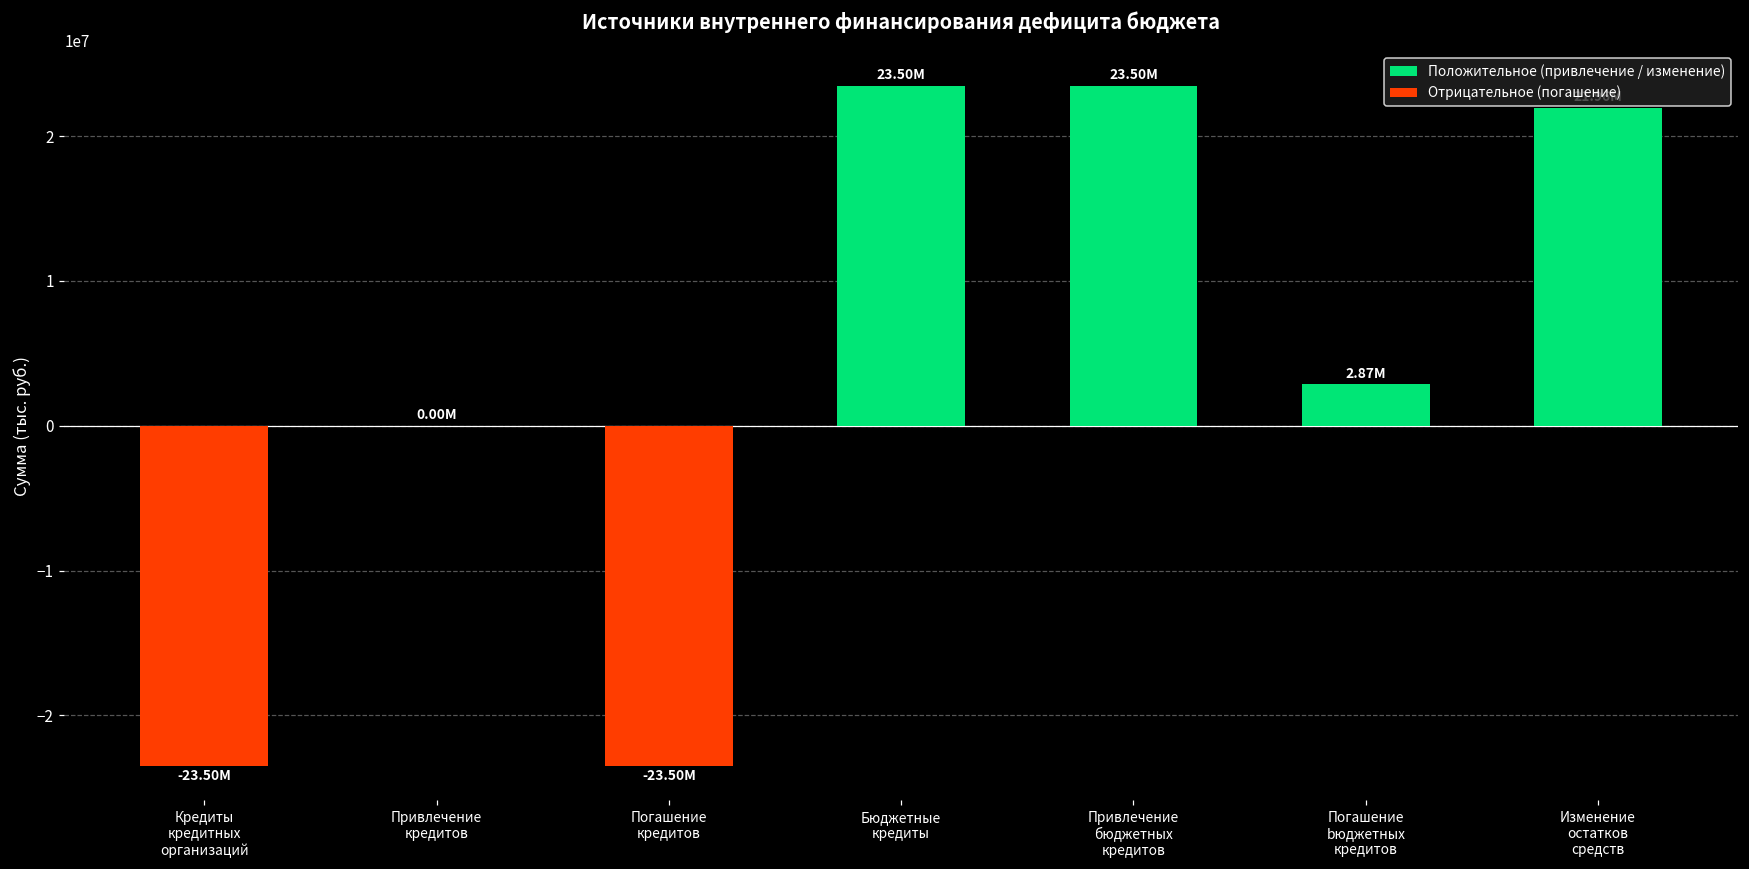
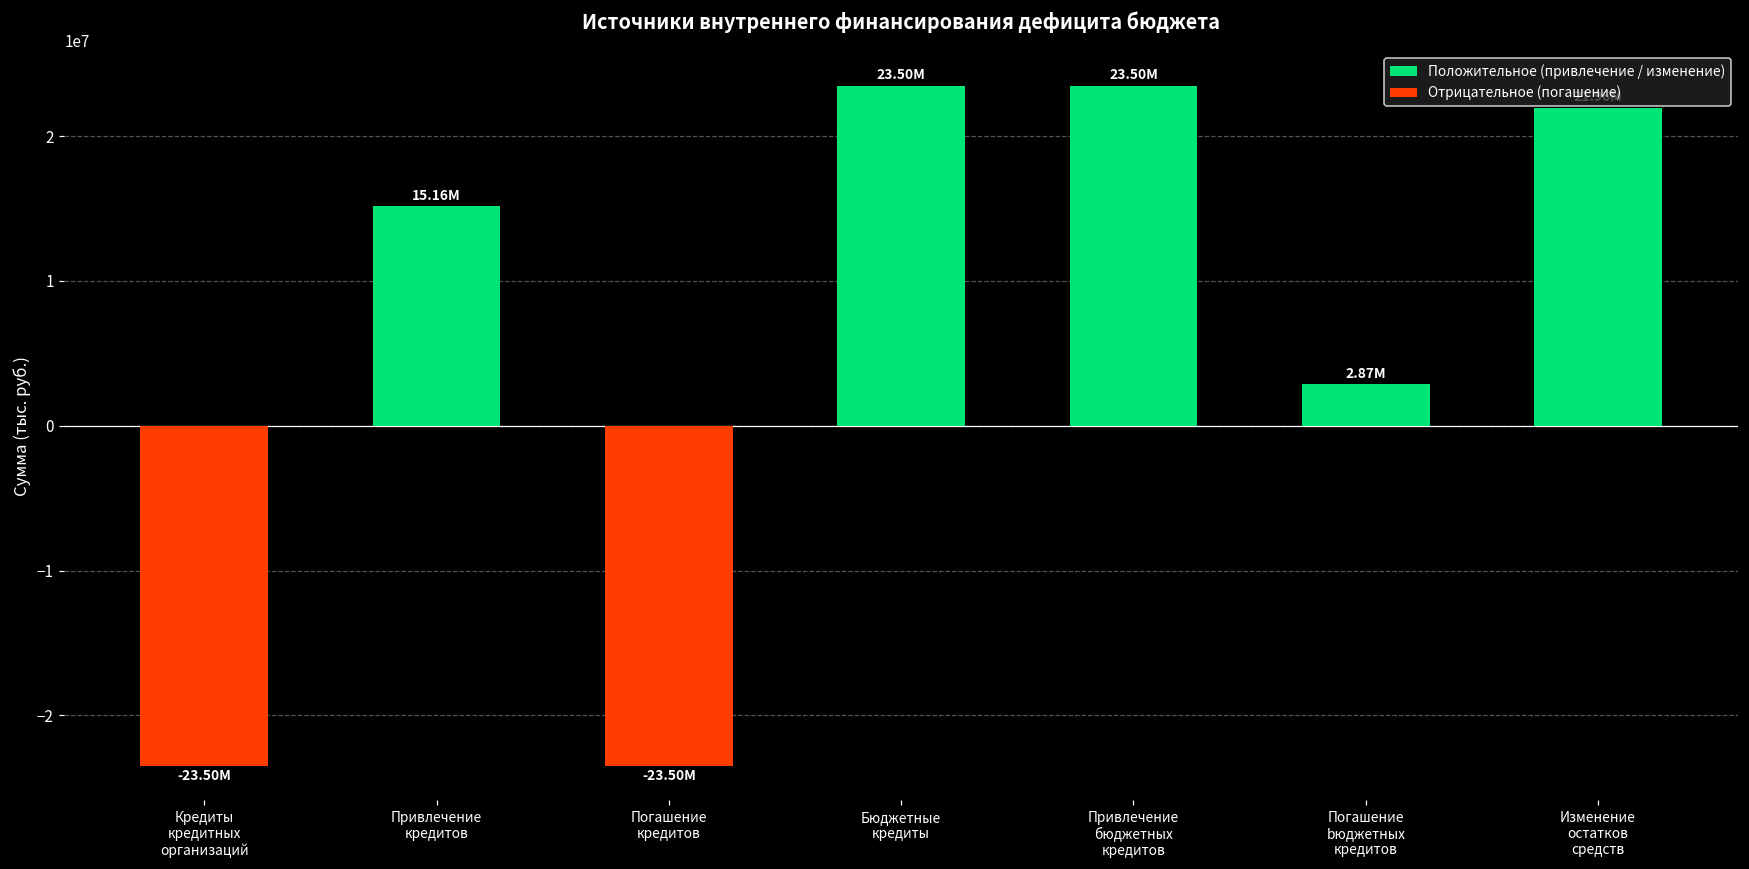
  {
    "Кредиты кредитных организаций": "-23.50M",
-   "Привлечение кредитов": "0.00M",
+   "Привлечение кредитов": "15.16M",
    "Погашение кредитов": "-23.50M",
    "Бюджетные кредиты": "23.50M",
    "Привлечение бюджетных кредитов": "23.50M",
    "Погашение bюджетных кредитов": "2.87M"
  }
